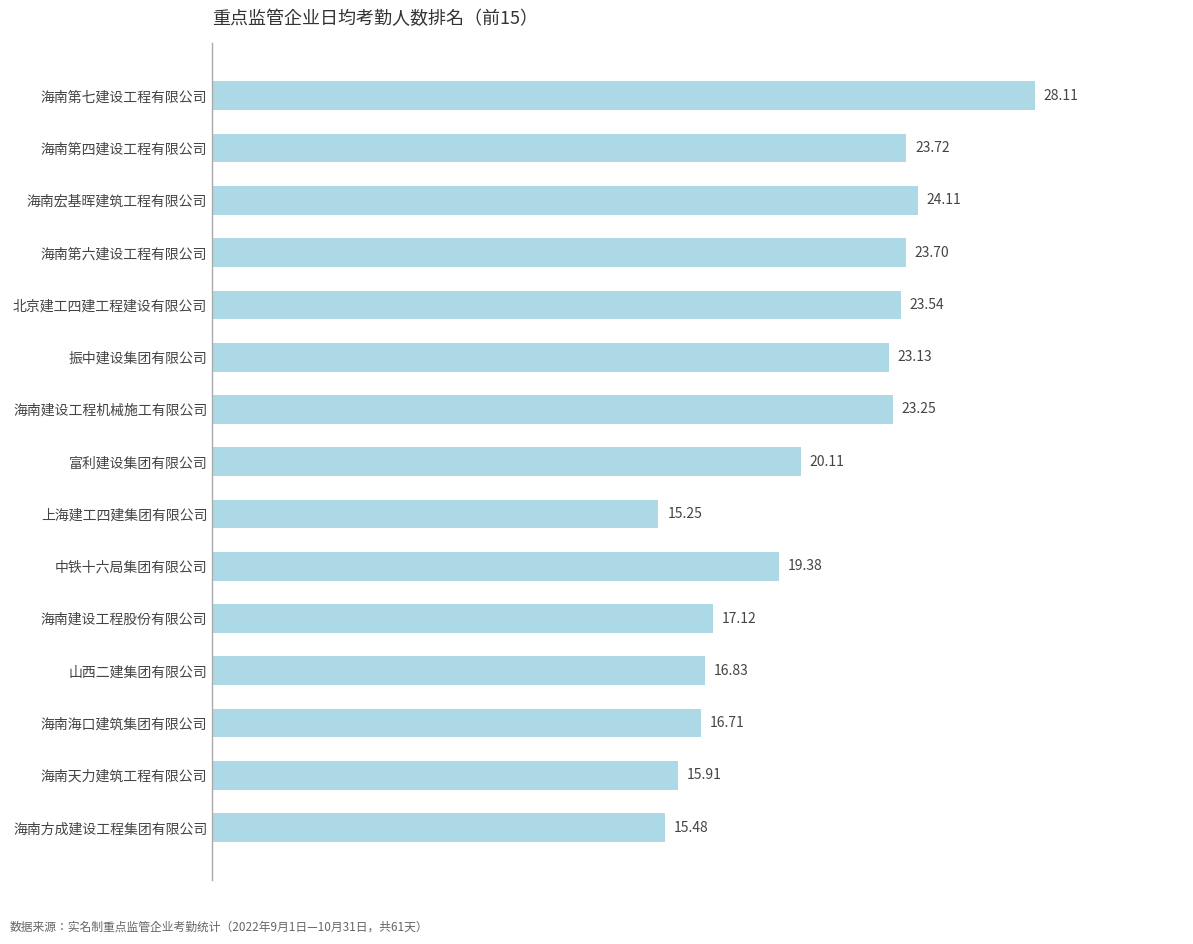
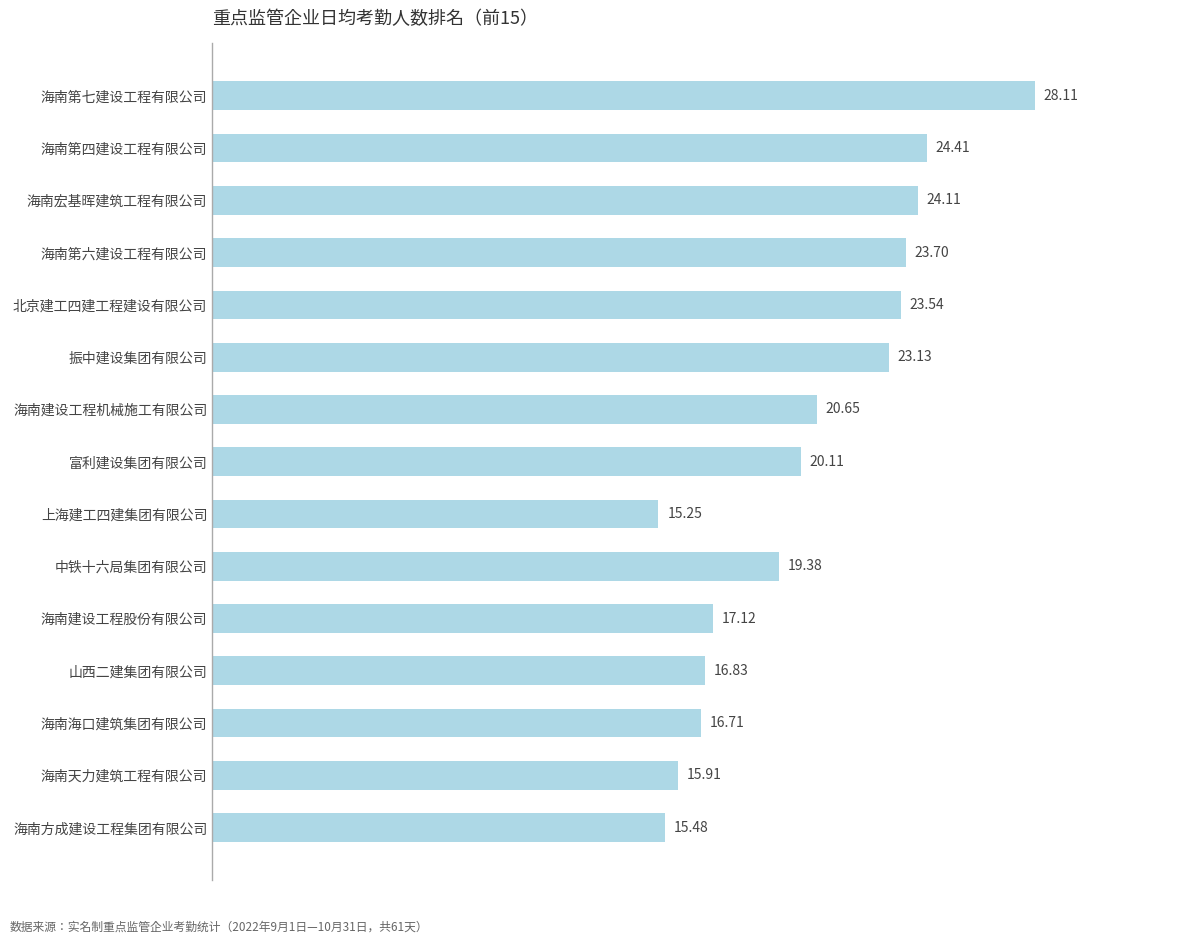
  {
    "海南第七建设工程有限公司": 28.11,
-   "海南第四建设工程有限公司": 23.72,
+   "海南第四建设工程有限公司": 24.41,
    "海南宏基晖建筑工程有限公司": 24.11,
    "海南第六建设工程有限公司": 23.70,
    "北京建工四建工程建设有限公司": 23.54,
    "振中建设集团有限公司": 23.13,
-   "海南建设工程机械施工有限公司": 23.25,
+   "海南建设工程机械施工有限公司": 20.65,
    "富利建设集团有限公司": 20.11,
    "上海建工四建集团有限公司": 15.25,
    "中铁十六局集团有限公司": 19.38,
    "海南建设工程股份有限公司": 17.12,
    "山西二建集团有限公司": 16.83,
    "海南海口建筑集团有限公司": 16.71,
    "海南天力建筑工程有限公司": 15.91,
    "海南方成建设工程集团有限公司": 15.48
  }
